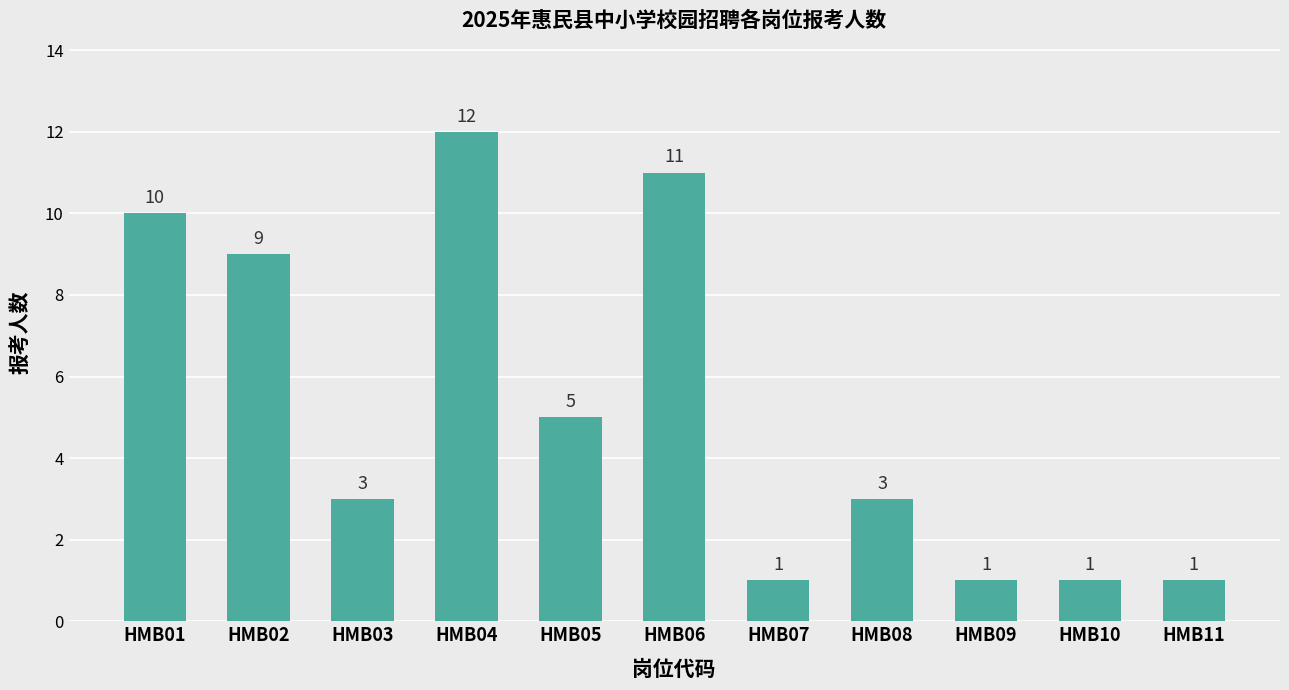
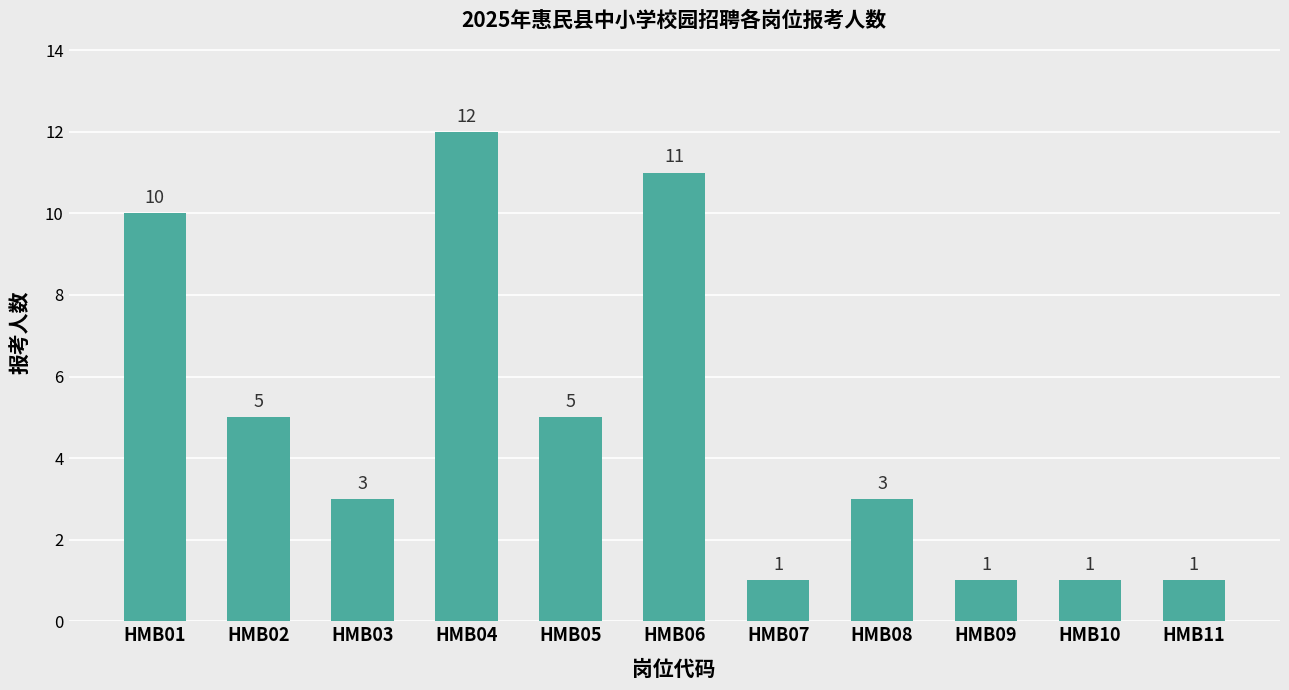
  {
    "HMB01": 10,
-   "HMB02": 9,
+   "HMB02": 5,
    "HMB03": 3,
    "HMB04": 12,
    "HMB05": 5,
    "HMB06": 11,
    "HMB07": 1,
    "HMB08": 3,
    "HMB09": 1,
    "HMB10": 1,
    "HMB11": 1
  }
